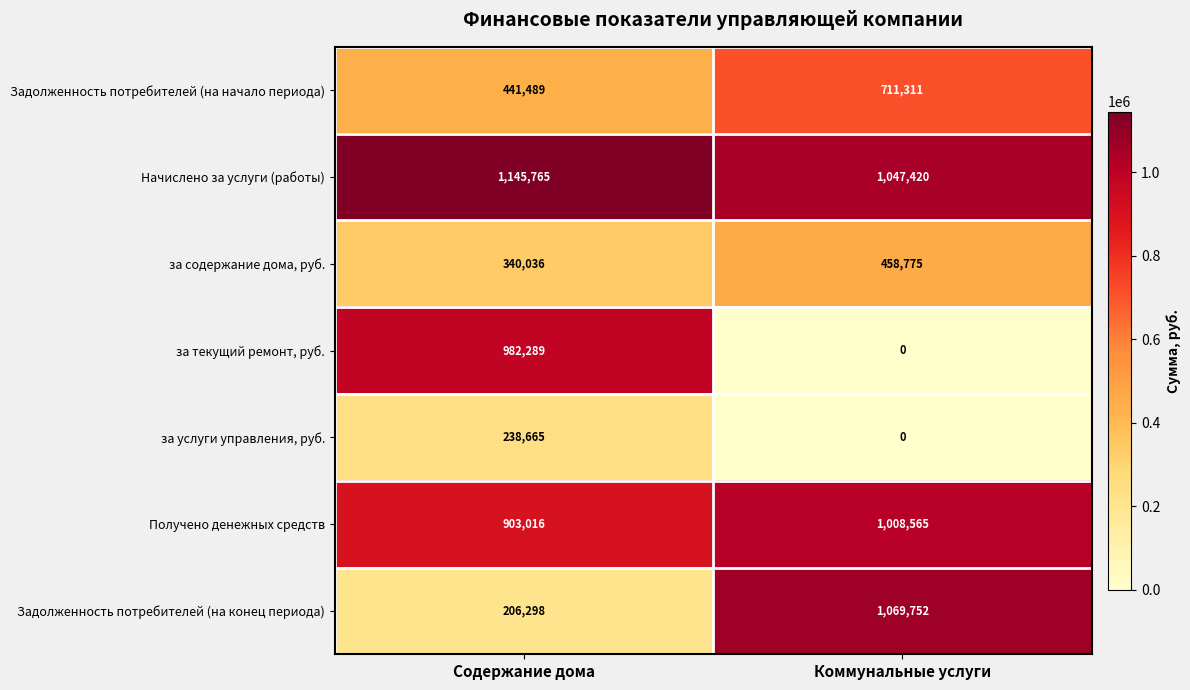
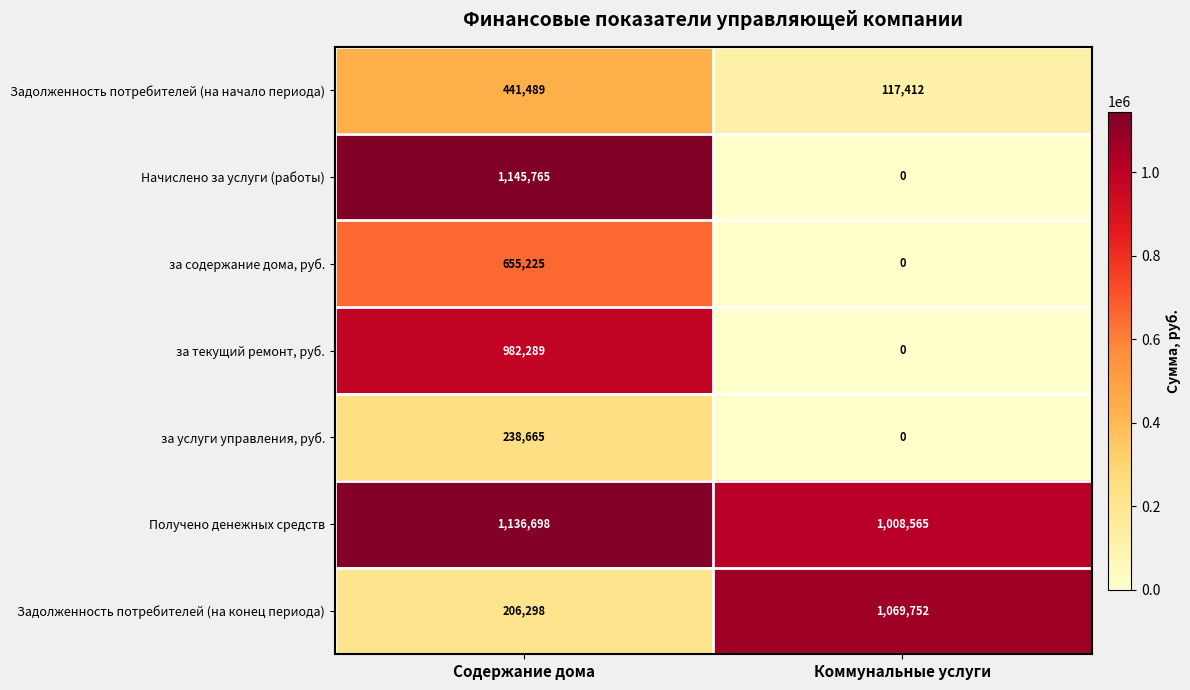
  {
    "Задолженность потребителей (на начало периода)": {
      "Содержание дома": "441,489",
-     "Коммунальные услуги": "711,311"
+     "Коммунальные услуги": "117,412"
    },
    "Начислено за услуги (работы)": {
      "Содержание дома": "1,145,765",
-     "Коммунальные услуги": "1,047,420"
+     "Коммунальные услуги": "0"
    },
    "за содержание дома, руб.": {
-     "Содержание дома": "340,036",
-     "Коммунальные услуги": "458,775"
+     "Содержание дома": "655,225",
+     "Коммунальные услуги": "0"
    },
    "за текущий ремонт, руб.": {
      "Содержание дома": "982,289",
      "Коммунальные услуги": "0"
    },
    "за услуги управления, руб.": {
      "Содержание дома": "238,665",
      "Коммунальные услуги": "0"
    },
    "Получено денежных средств": {
-     "Содержание дома": "903,016",
+     "Содержание дома": "1,136,698",
      "Коммунальные услуги": "1,008,565"
    },
    "Задолженность потребителей (на конец периода)": {
      "Содержание дома": "206,298",
      "Коммунальные услуги": "1,069,752"
    }
  }
